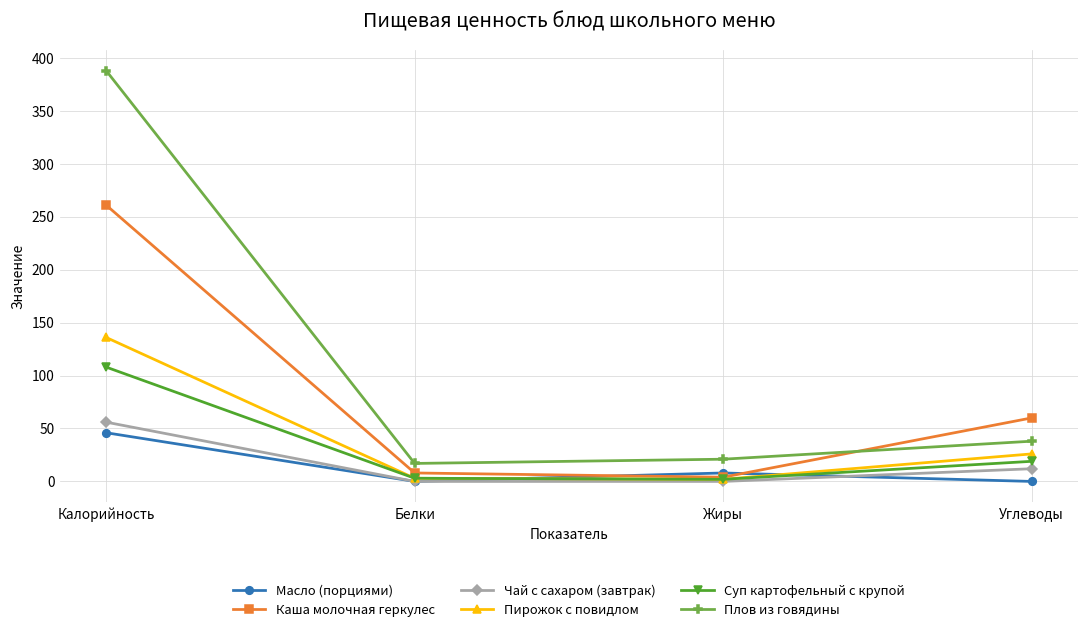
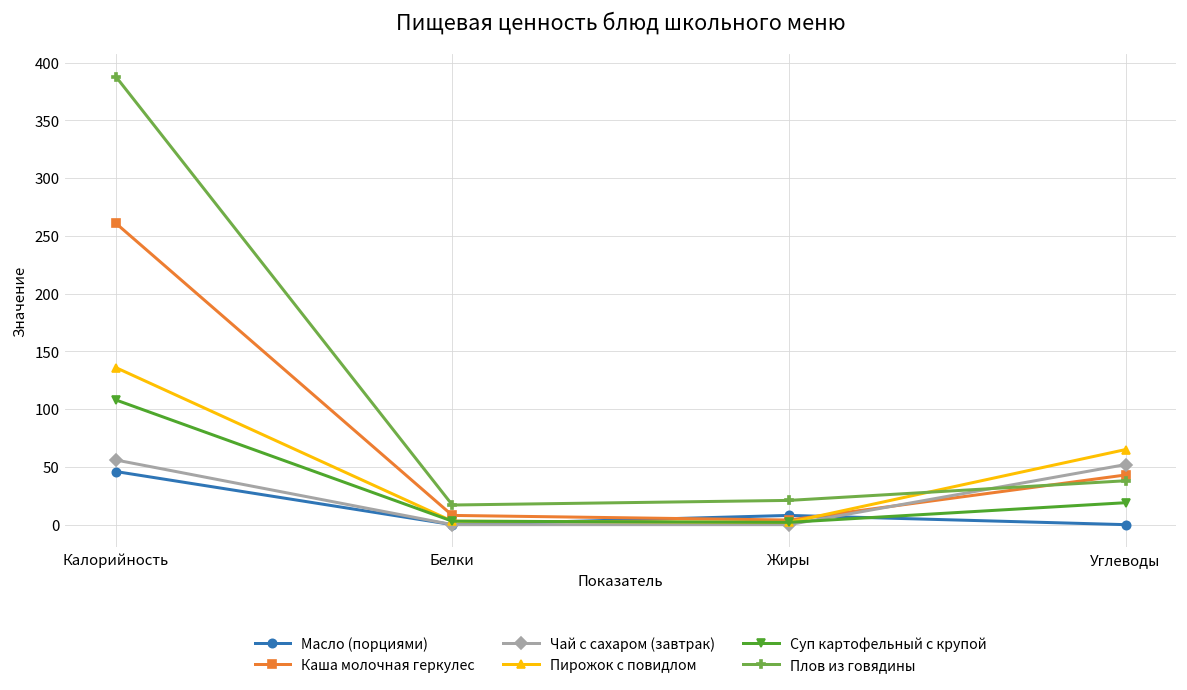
  {
    "Масло (порциями)": {
      "Калорийность": 50,
      "Жиры": 10,
      "Углеводы": 0
    },
    "Каша молочная геркулес": {
      "Калорийность": 260,
      "Белки": 10,
-     "Углеводы": 60
+     "Углеводы": 40
    },
    "Чай с сахаром (завтрак)": {
      "Калорийность": 60,
-     "Углеводы": 10
+     "Углеводы": 50
    },
    "Пирожок с повидлом": {
      "Калорийность": 140,
-     "Углеводы": 30
+     "Углеводы": 70
    }
  }
